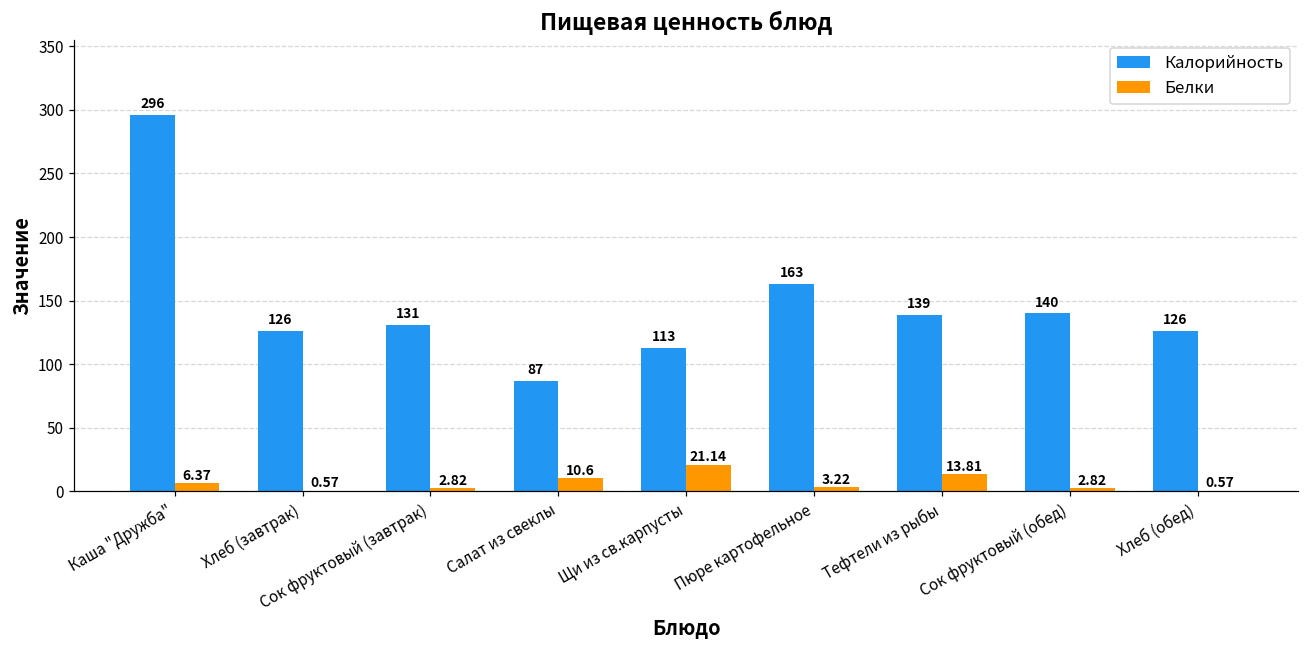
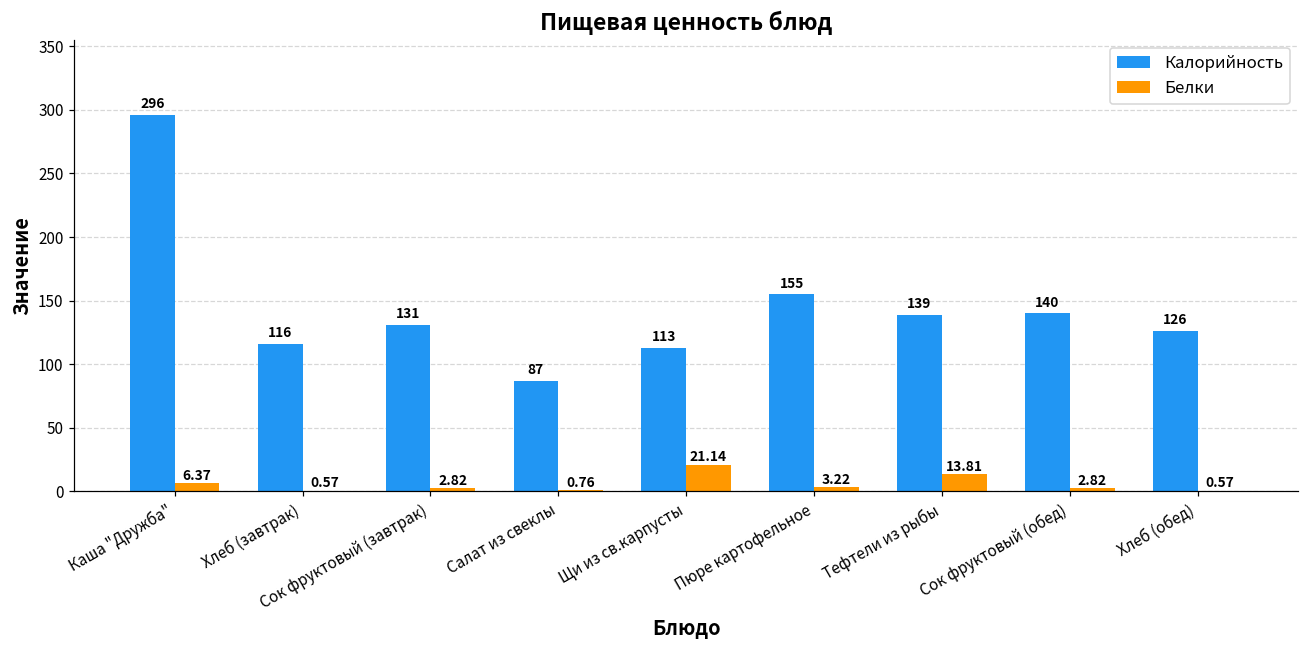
  {
    "Калорийность": {
      "Каша \"Дружба\"": 296,
-     "Хлеб (завтрак)": 126,
+     "Хлеб (завтрак)": 116,
      "Сок фруктовый (завтрак)": 131,
      "Салат из свеклы": 87,
      "Щи из св.карпусты": 113,
-     "Пюре картофельное": 163,
+     "Пюре картофельное": 155,
      "Тефтели из рыбы": 139,
      "Сок фруктовый (обед)": 140,
      "Хлеб (обед)": 126
    },
    "Белки": {
      "Каша \"Дружба\"": 6.37,
      "Хлеб (завтрак)": 0.57,
      "Сок фруктовый (завтрак)": 2.82,
-     "Салат из свеклы": 10.6,
+     "Салат из свеклы": 0.76,
      "Щи из св.карпусты": 21.14,
      "Пюре картофельное": 3.22,
      "Тефтели из рыбы": 13.81,
      "Сок фруктовый (обед)": 2.82,
      "Хлеб (обед)": 0.57
    }
  }
